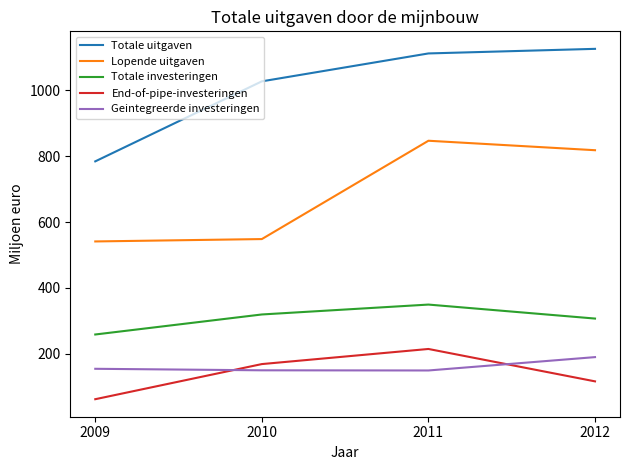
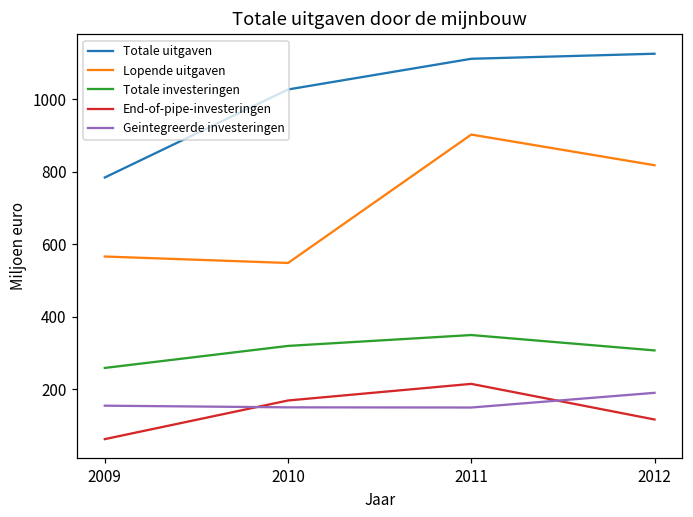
  {
    "Totale uitgaven": {
      "2009": 780,
      "2011": 1110,
      "2012": 1130
    },
    "Lopende uitgaven": {
-     "2009": 540,
+     "2009": 570,
      "2010": 550,
-     "2011": 850,
+     "2011": 900,
      "2012": 820
    },
    "Totale investeringen": {
      "2009": 260,
      "2010": 320,
      "2011": 350,
      "2012": 310
    },
    "End-of-pipe-investeringen": {
      "2009": 60,
      "2010": 170,
      "2011": 220,
      "2012": 120
    },
    "Geintegreerde investeringen": {
      "2009": 160,
      "2010": 150,
      "2011": 150,
      "2012": 190
    }
  }
